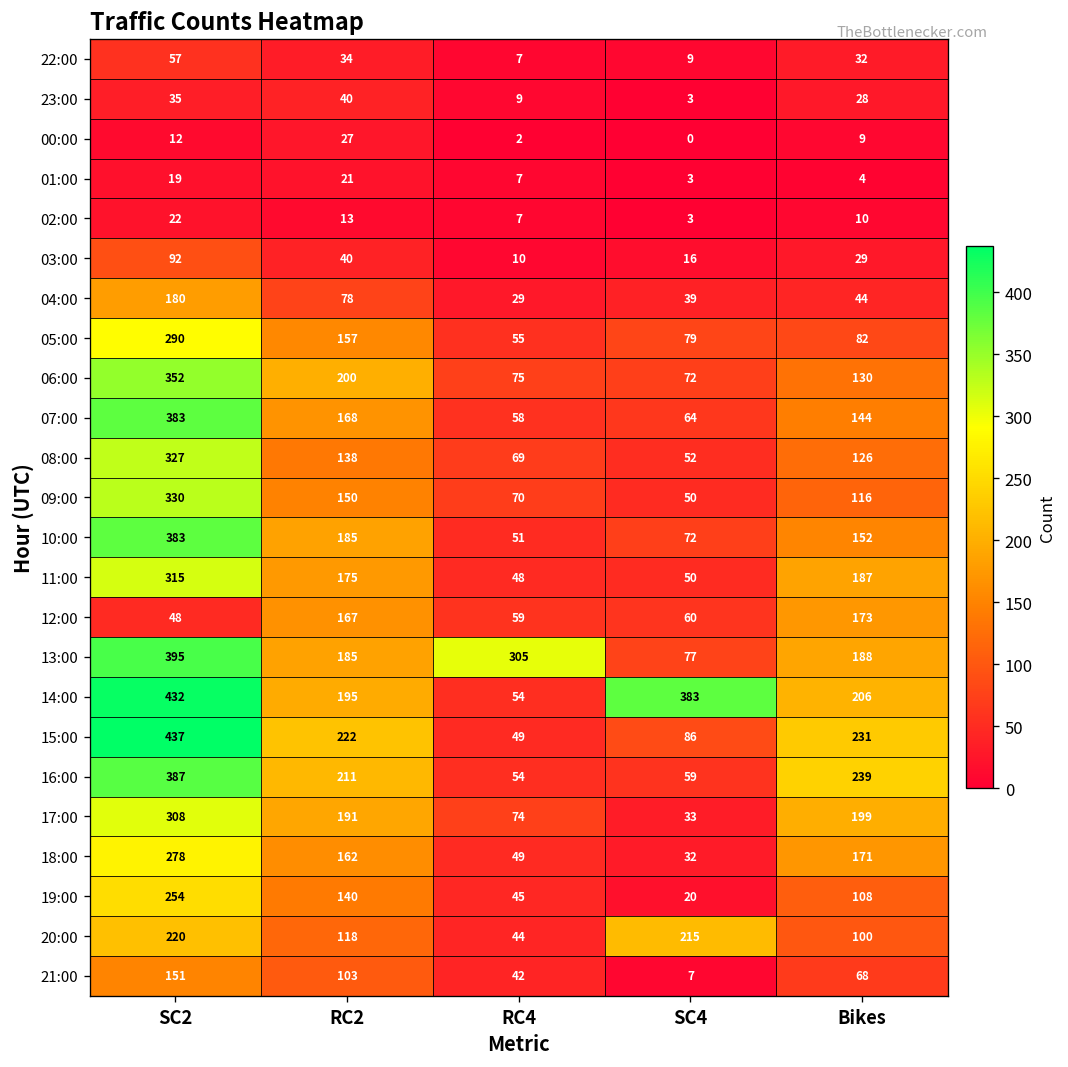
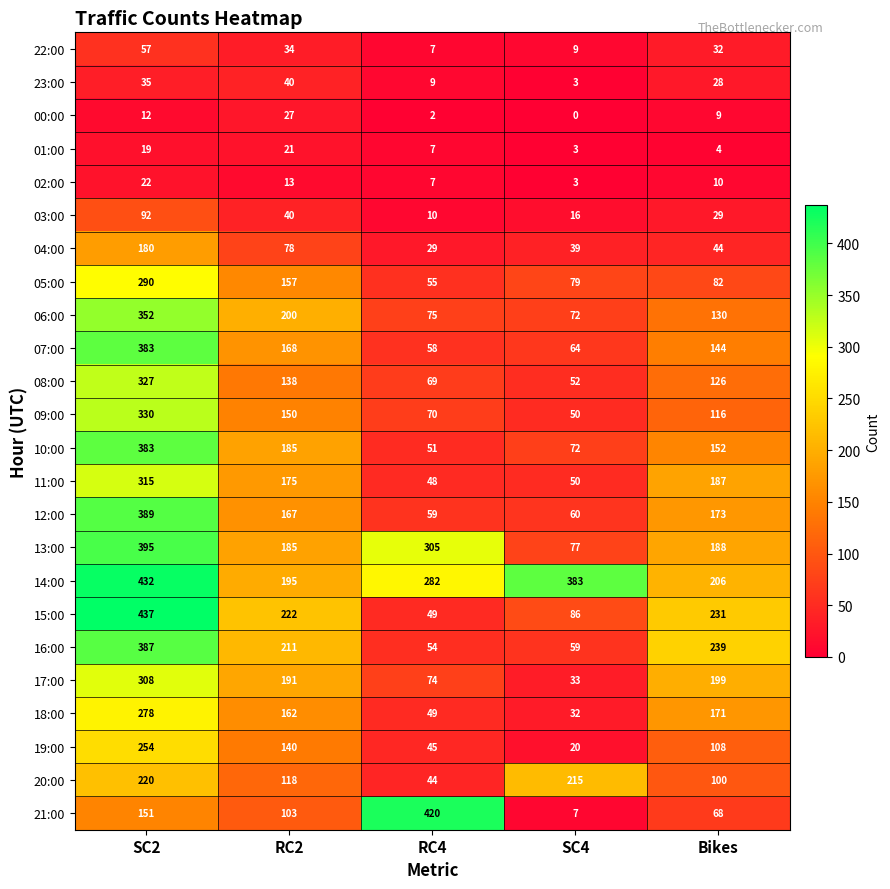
  {
    "22:00": {
      "SC2": 57,
      "RC2": 34,
      "RC4": 7,
      "SC4": 9,
      "Bikes": 32
    },
    "23:00": {
      "SC2": 35,
      "RC2": 40,
      "RC4": 9,
      "SC4": 3,
      "Bikes": 28
    },
    "00:00": {
      "SC2": 12,
      "RC2": 27,
      "RC4": 2,
      "SC4": 0,
      "Bikes": 9
    },
    "01:00": {
      "SC2": 19,
      "RC2": 21,
      "RC4": 7,
      "SC4": 3,
      "Bikes": 4
    },
    "02:00": {
      "SC2": 22,
      "RC2": 13,
      "RC4": 7,
      "SC4": 3,
      "Bikes": 10
    },
    "03:00": {
      "SC2": 92,
      "RC2": 40,
      "RC4": 10,
      "SC4": 16,
      "Bikes": 29
    },
    "04:00": {
      "SC2": 180,
      "RC2": 78,
      "RC4": 29,
      "SC4": 39,
      "Bikes": 44
    },
    "05:00": {
      "SC2": 290,
      "RC2": 157,
      "RC4": 55,
      "SC4": 79,
      "Bikes": 82
    },
    "06:00": {
      "SC2": 352,
      "RC2": 200,
      "RC4": 75,
      "SC4": 72,
      "Bikes": 130
    },
    "07:00": {
      "SC2": 383,
      "RC2": 168,
      "RC4": 58,
      "SC4": 64,
      "Bikes": 144
    },
    "08:00": {
      "SC2": 327,
      "RC2": 138,
      "RC4": 69,
      "SC4": 52,
      "Bikes": 126
    },
    "09:00": {
      "SC2": 330,
      "RC2": 150,
      "RC4": 70,
      "SC4": 50,
      "Bikes": 116
    },
    "10:00": {
      "SC2": 383,
      "RC2": 185,
      "RC4": 51,
      "SC4": 72,
      "Bikes": 152
    },
    "11:00": {
      "SC2": 315,
      "RC2": 175,
      "RC4": 48,
      "SC4": 50,
      "Bikes": 187
    },
    "12:00": {
-     "SC2": 48,
+     "SC2": 389,
      "RC2": 167,
      "RC4": 59,
      "SC4": 60,
      "Bikes": 173
    },
    "13:00": {
      "SC2": 395,
      "RC2": 185,
      "RC4": 305,
      "SC4": 77,
      "Bikes": 188
    },
    "14:00": {
      "SC2": 432,
      "RC2": 195,
-     "RC4": 54,
+     "RC4": 282,
      "SC4": 383,
      "Bikes": 206
    },
    "15:00": {
      "SC2": 437,
      "RC2": 222,
      "RC4": 49,
      "SC4": 86,
      "Bikes": 231
    },
    "16:00": {
      "SC2": 387,
      "RC2": 211,
      "RC4": 54,
      "SC4": 59,
      "Bikes": 239
    },
    "17:00": {
      "SC2": 308,
      "RC2": 191,
      "RC4": 74,
      "SC4": 33,
      "Bikes": 199
    },
    "18:00": {
      "SC2": 278,
      "RC2": 162,
      "RC4": 49,
      "SC4": 32,
      "Bikes": 171
    },
    "19:00": {
      "SC2": 254,
      "RC2": 140,
      "RC4": 45,
      "SC4": 20,
      "Bikes": 108
    },
    "20:00": {
      "SC2": 220,
      "RC2": 118,
      "RC4": 44,
      "SC4": 215,
      "Bikes": 100
    },
    "21:00": {
      "SC2": 151,
      "RC2": 103,
-     "RC4": 42,
+     "RC4": 420,
      "SC4": 7,
      "Bikes": 68
    }
  }
